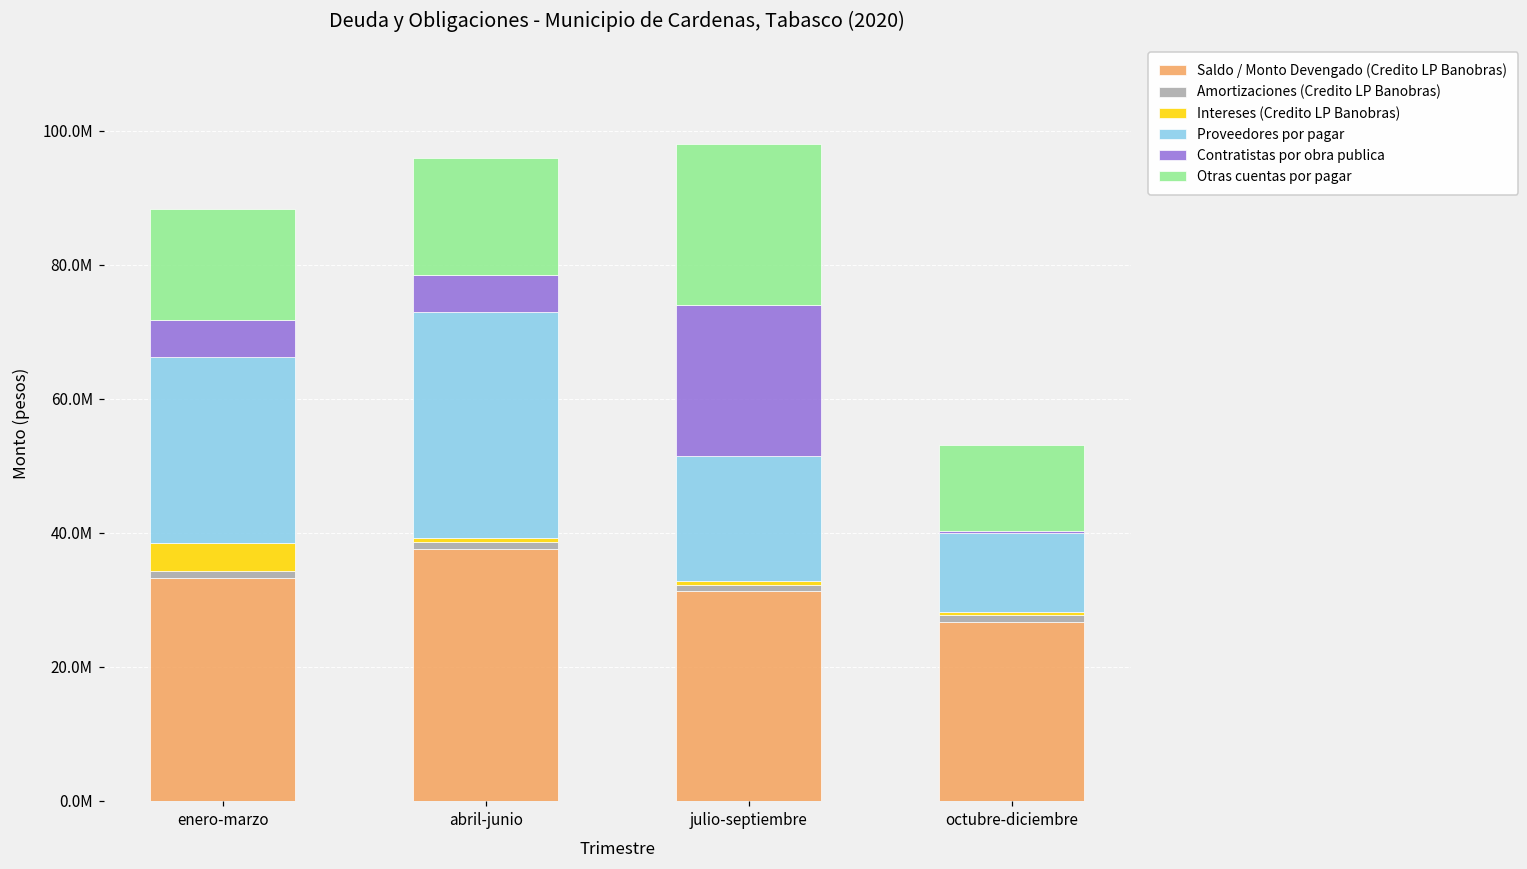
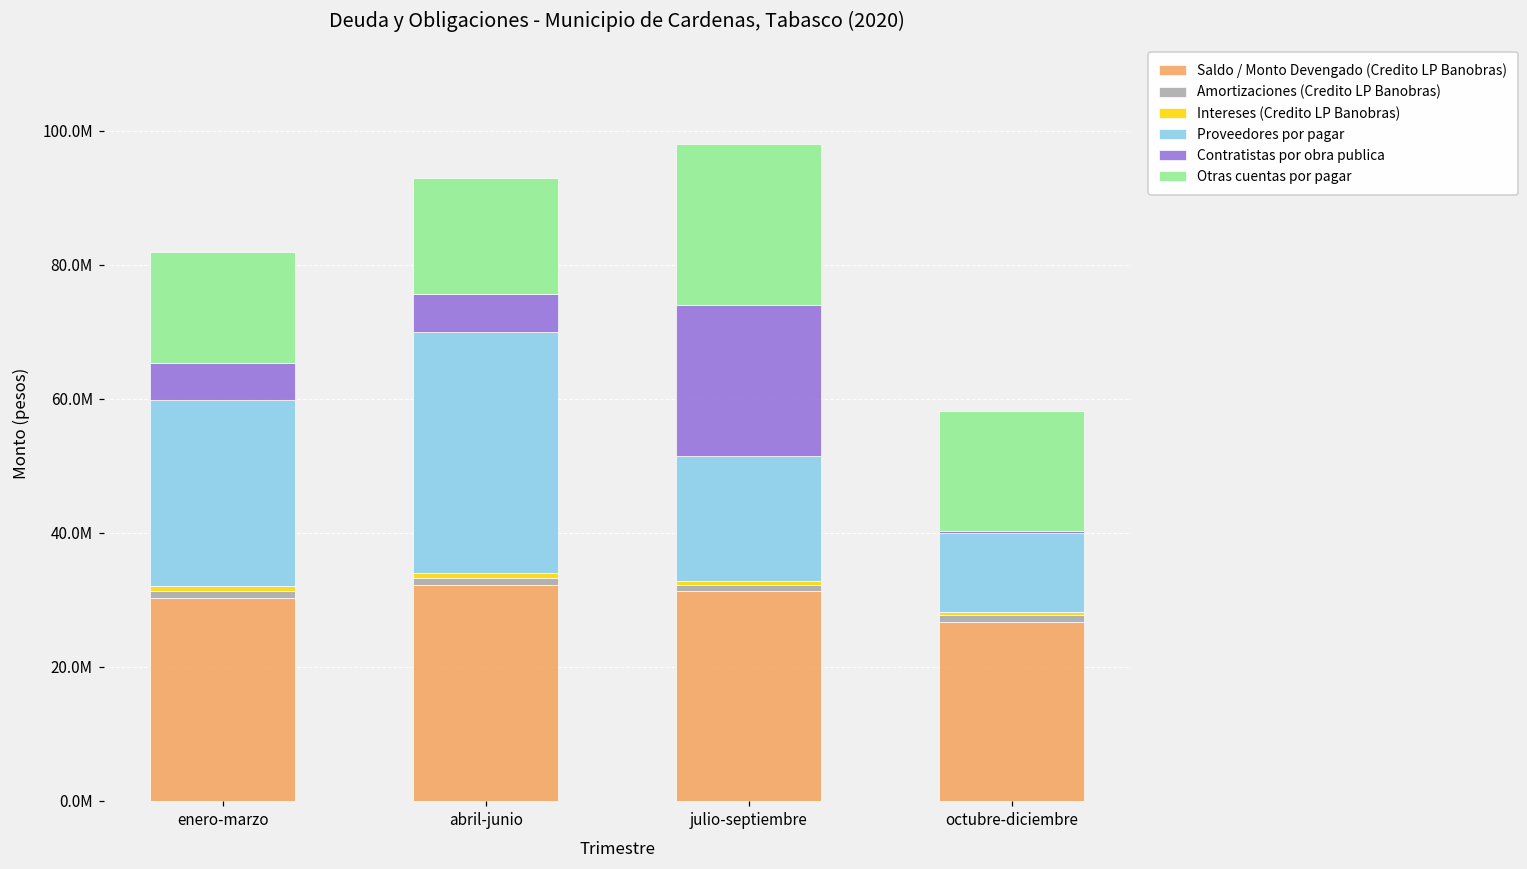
  {
    "Saldo / Monto Devengado (Credito LP Banobras)": {
-     "enero-marzo": 33000000,
-     "abril-junio": 38000000,
+     "enero-marzo": 30000000,
+     "abril-junio": 32000000,
      "julio-septiembre": 31000000,
      "octubre-diciembre": 27000000
    },
    "Amortizaciones (Credito LP Banobras)": {
      "enero-marzo": 1000000,
      "abril-junio": 1000000,
      "julio-septiembre": 1000000,
      "octubre-diciembre": 1000000
    },
    "Intereses (Credito LP Banobras)": {
-     "enero-marzo": 4000000,
+     "enero-marzo": 1000000,
      "abril-junio": 1000000,
      "julio-septiembre": 1000000,
      "octubre-diciembre": 0
    },
    "Proveedores por pagar": {
      "enero-marzo": 28000000,
-     "abril-junio": 34000000,
+     "abril-junio": 36000000,
      "julio-septiembre": 19000000,
      "octubre-diciembre": 12000000
    },
    "Contratistas por obra publica": {
      "enero-marzo": 5000000,
      "abril-junio": 6000000,
      "julio-septiembre": 22000000
    },
    "Otras cuentas por pagar": {
      "enero-marzo": 17000000,
      "abril-junio": 17000000,
      "julio-septiembre": 24000000,
-     "octubre-diciembre": 13000000
+     "octubre-diciembre": 18000000
    }
  }
